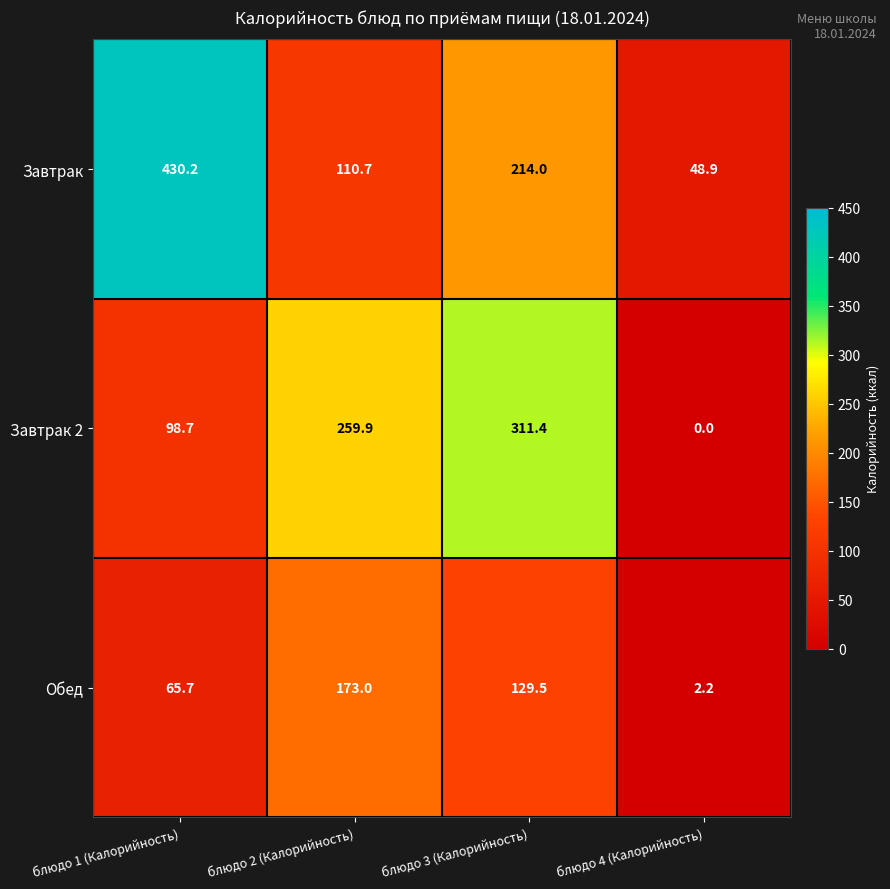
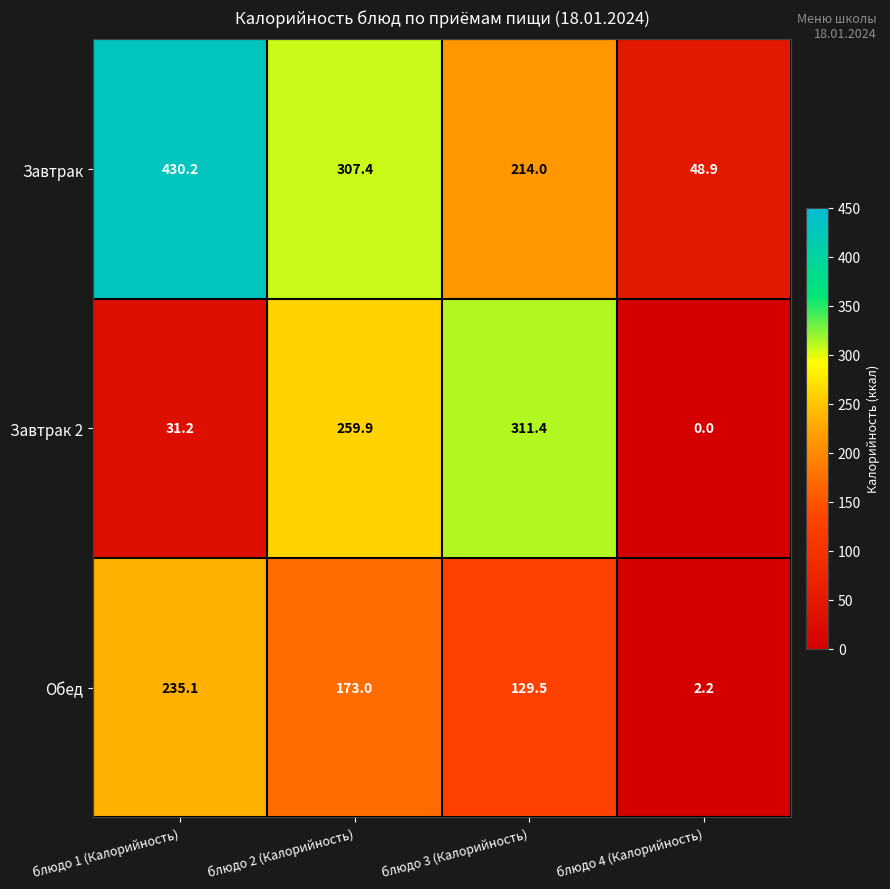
  {
    "Завтрак": {
      "блюдо 1 (Калорийность)": 430.2,
-     "блюдо 2 (Калорийность)": 110.7,
+     "блюдо 2 (Калорийность)": 307.4,
      "блюдо 3 (Калорийность)": 214.0,
      "блюдо 4 (Калорийность)": 48.9
    },
    "Завтрак 2": {
-     "блюдо 1 (Калорийность)": 98.7,
+     "блюдо 1 (Калорийность)": 31.2,
      "блюдо 2 (Калорийность)": 259.9,
      "блюдо 3 (Калорийность)": 311.4,
      "блюдо 4 (Калорийность)": 0.0
    },
    "Обед": {
-     "блюдо 1 (Калорийность)": 65.7,
+     "блюдо 1 (Калорийность)": 235.1,
      "блюдо 2 (Калорийность)": 173.0,
      "блюдо 3 (Калорийность)": 129.5,
      "блюдо 4 (Калорийность)": 2.2
    }
  }
